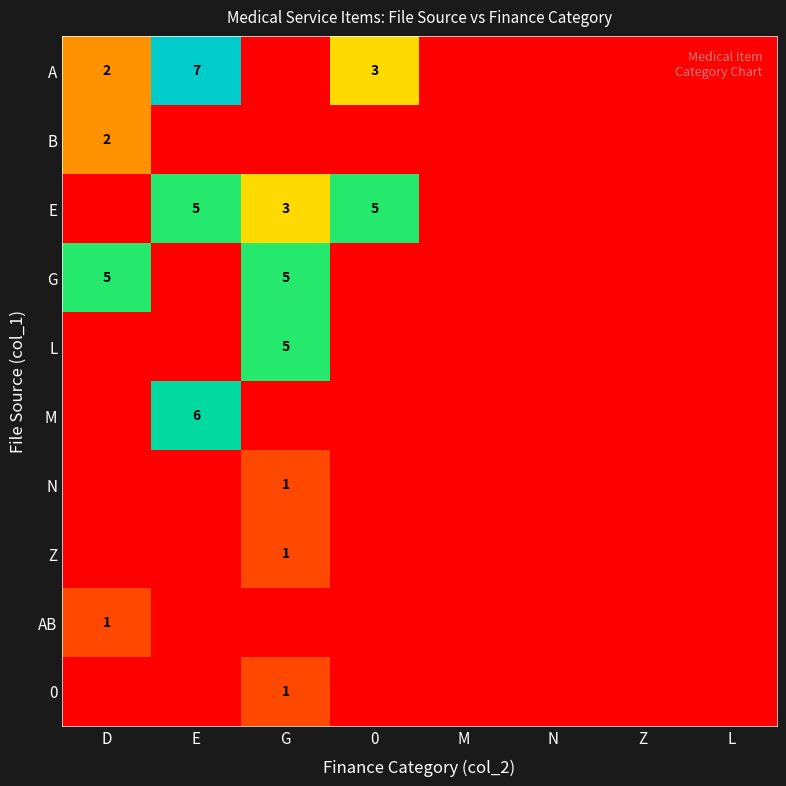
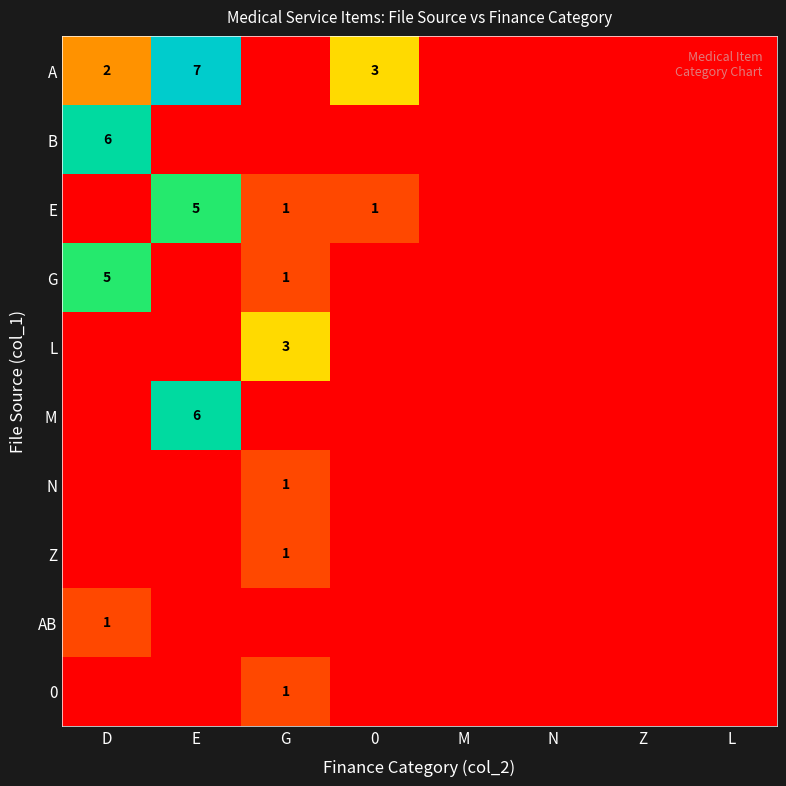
  {
    "A": {
      "D": 2,
      "E": 7,
      "0": 3
    },
    "B": {
-     "D": 2
+     "D": 6
    },
    "E": {
      "E": 5,
-     "G": 3,
-     "0": 5
+     "G": 1,
+     "0": 1
    },
    "G": {
      "D": 5,
-     "G": 5
+     "G": 1
    },
    "L": {
-     "G": 5
+     "G": 3
    },
    "M": {
      "E": 6
    },
    "N": {
      "G": 1
    },
    "Z": {
      "G": 1
    },
    "AB": {
      "D": 1
    },
    "0": {
      "G": 1
    }
  }
